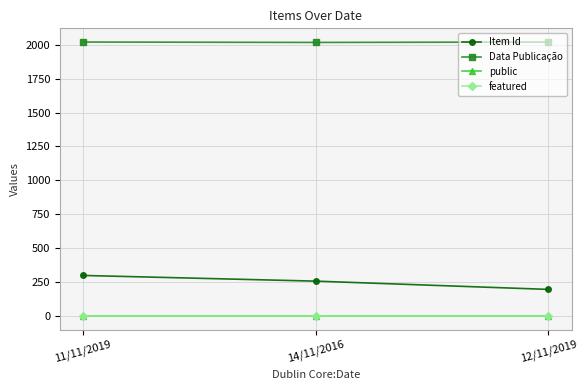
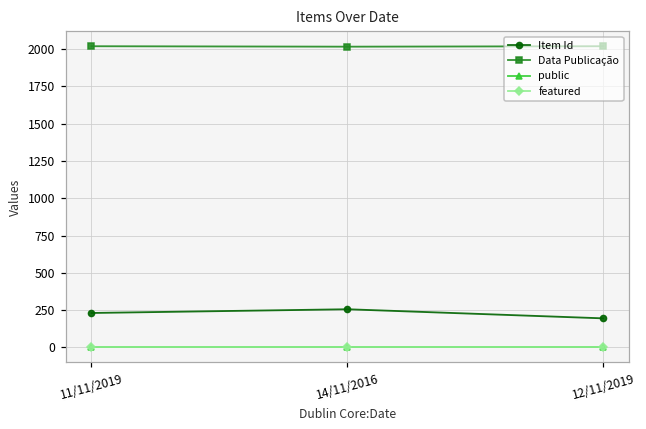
  {
    "Item Id": {
-     "11/11/2019": 300,
+     "11/11/2019": 230,
      "14/11/2016": 260,
      "12/11/2019": 200
    },
    "Data Publicação": {
      "11/11/2019": 2020,
      "14/11/2016": 2020
    },
    "featured": {
      "11/11/2019": 0,
      "14/11/2016": 0,
      "12/11/2019": 0
    }
  }
